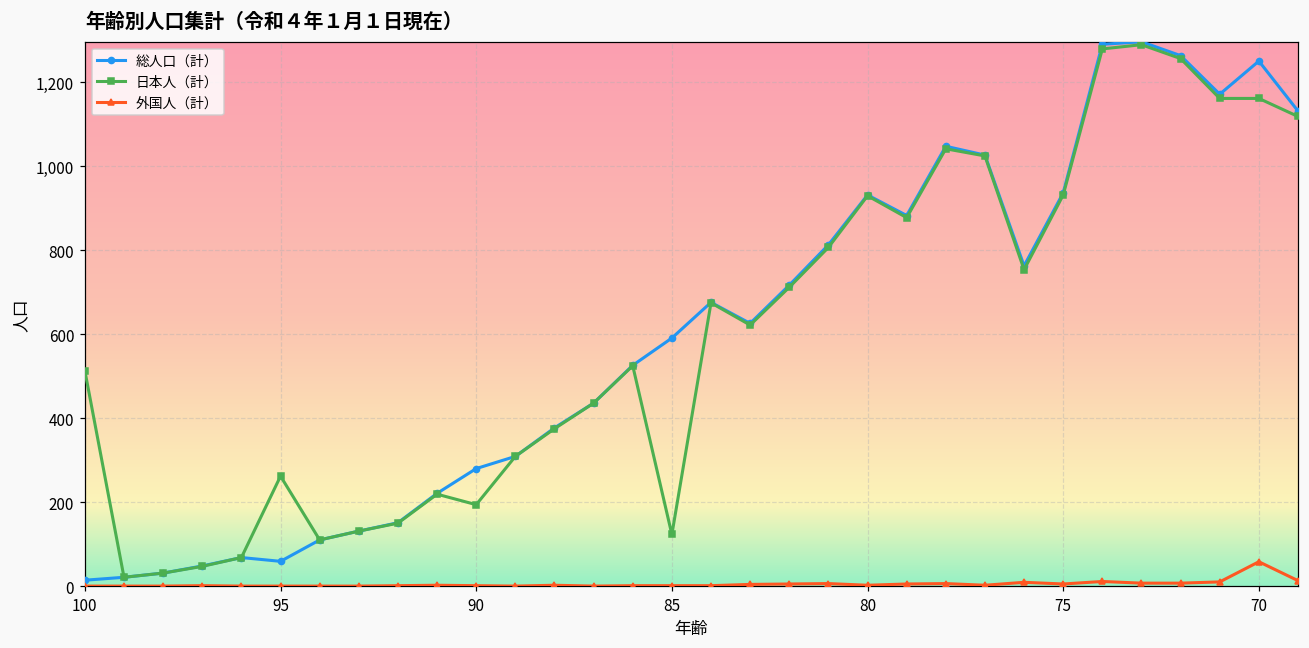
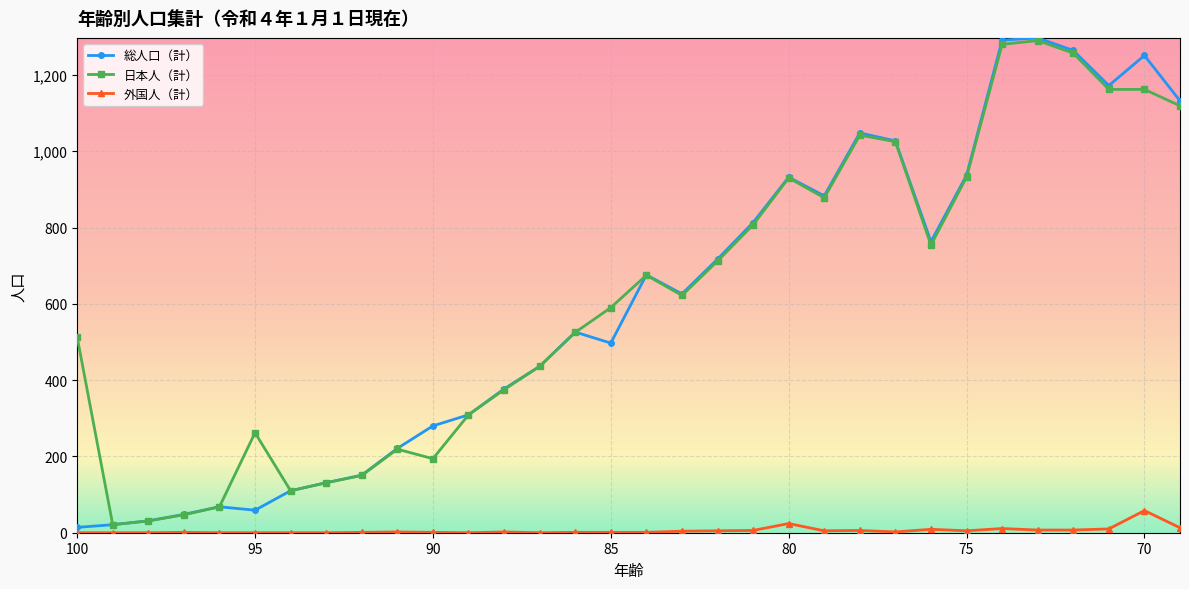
  {
    "総人口（計）": {
      "100": "10",
      "95": "60",
      "90": "280",
-     "85": "590",
+     "85": "500",
      "70": "1,250"
    },
    "日本人（計）": {
      "100": "510",
      "95": "260",
      "90": "190",
-     "85": "120",
+     "85": "590",
      "70": "1,160"
    },
    "外国人（計）": {
      "100": "0",
      "95": "0",
      "90": "0",
      "85": "0",
-     "80": "0",
+     "80": "20",
      "75": "10",
      "70": "60"
    }
  }
